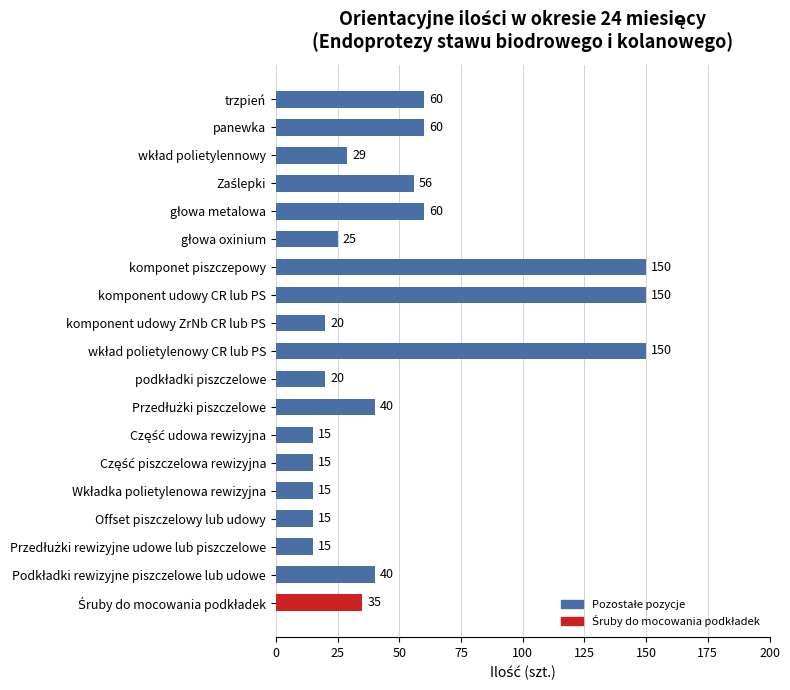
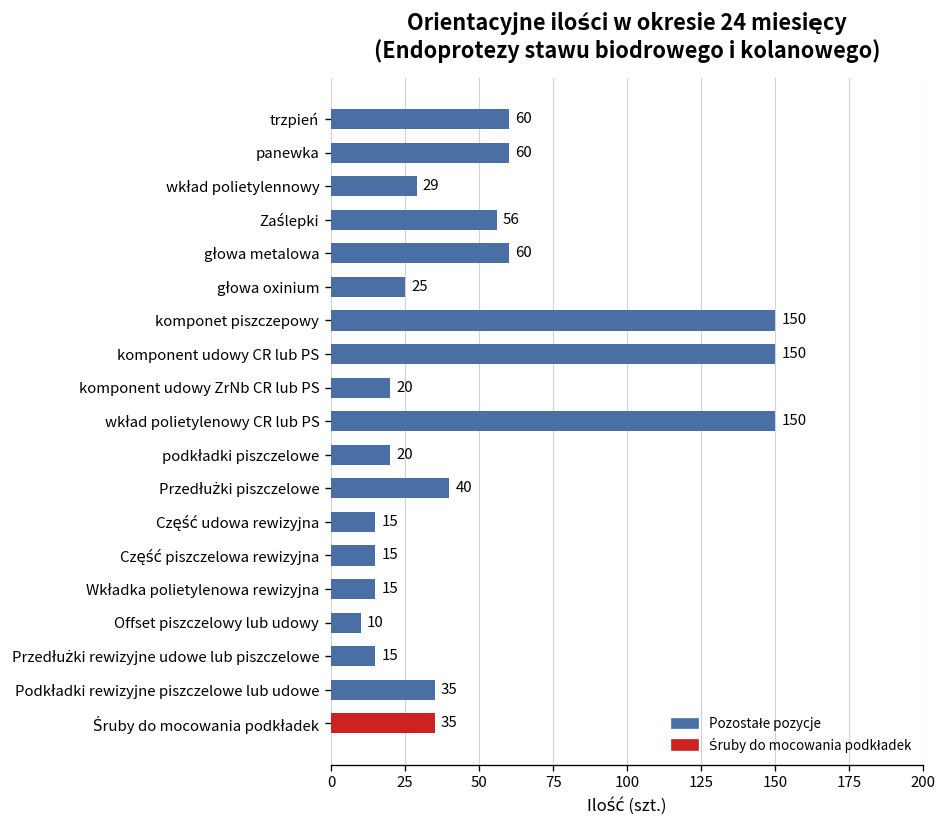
  {
    "trzpień": 60,
    "panewka": 60,
    "wkład polietylennowy": 29,
    "Zaślepki": 56,
    "głowa metalowa": 60,
    "głowa oxinium": 25,
    "komponet piszczepowy": 150,
    "komponent udowy CR lub PS": 150,
    "komponent udowy ZrNb CR lub PS": 20,
    "wkład polietylenowy CR lub PS": 150,
    "podkładki piszczelowe": 20,
    "Przedłużki piszczelowe": 40,
    "Część udowa rewizyjna": 15,
    "Część piszczelowa rewizyjna": 15,
    "Wkładka polietylenowa rewizyjna": 15,
-   "Offset piszczelowy lub udowy": 15,
+   "Offset piszczelowy lub udowy": 10,
    "Przedłużki rewizyjne udowe lub piszczelowe": 15,
-   "Podkładki rewizyjne piszczelowe lub udowe": 40,
+   "Podkładki rewizyjne piszczelowe lub udowe": 35,
    "Śruby do mocowania podkładek": 35
  }
